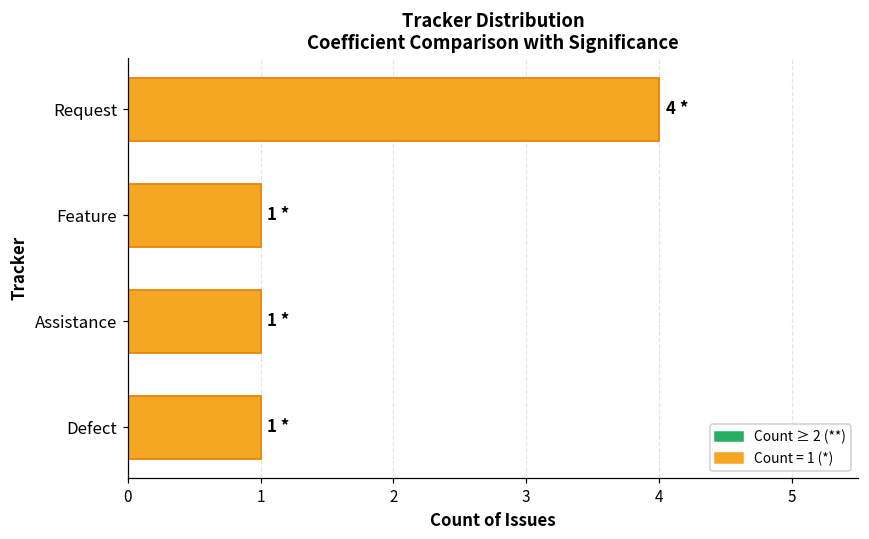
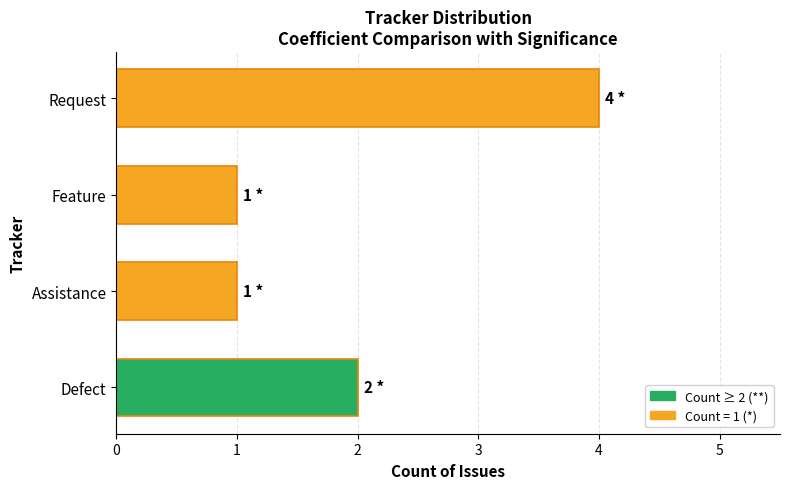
  {
    "Request": 4,
    "Feature": 1,
    "Assistance": 1,
-   "Defect": 1
+   "Defect": 2
  }
